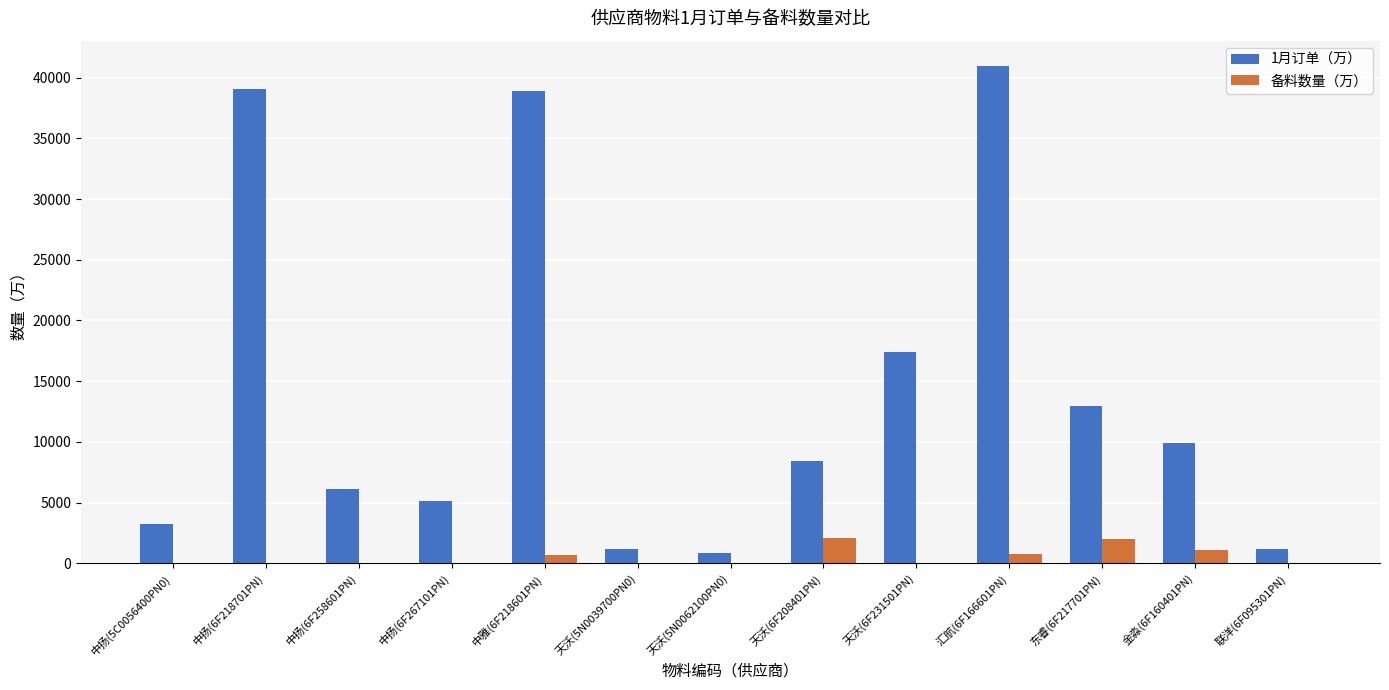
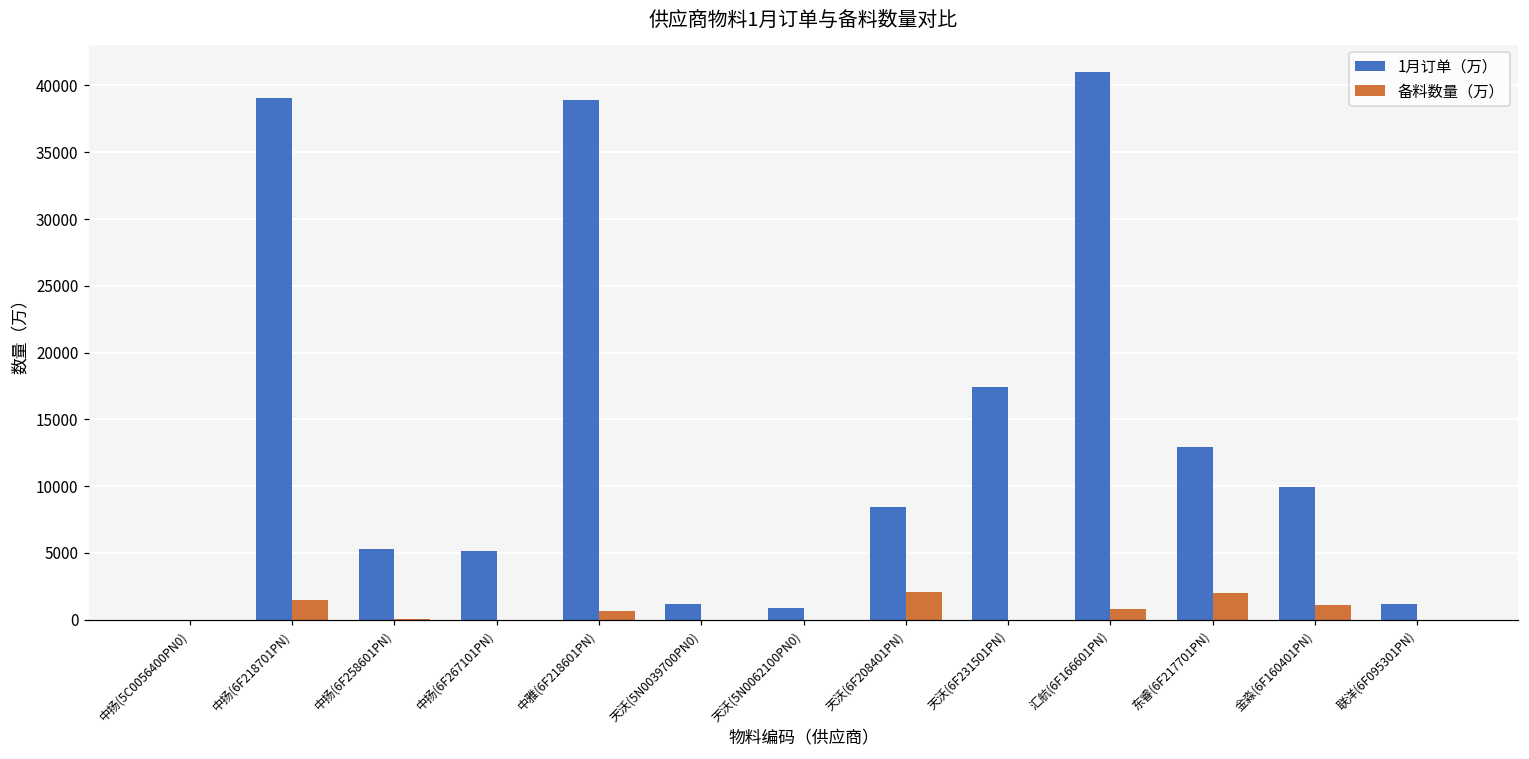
  {
    "1月订单（万）": {
-     "中扬(5C0056400PN0)": 3200,
+     "中扬(5C0056400PN0)": 0,
      "中扬(6F218701PN)": 39000,
-     "中扬(6F258601PN)": 6100,
+     "中扬(6F258601PN)": 5300,
      "中扬(6F267101PN)": 5100,
      "中雅(6F218601PN)": 38900,
      "天沃(5N0039700PN0)": 1200,
      "天沃(5N0062100PN0)": 900,
      "天沃(6F208401PN)": 8400,
      "天沃(6F231501PN)": 17400,
      "汇航(6F166601PN)": 41000,
      "东睿(6F217701PN)": 12900,
      "金淼(6F160401PN)": 9900,
      "联洋(6F095301PN)": 1200
    },
    "备料数量（万）": {
      "中扬(5C0056400PN0)": 0,
-     "中扬(6F218701PN)": 0,
+     "中扬(6F218701PN)": 1500,
      "中扬(6F267101PN)": 0,
      "中雅(6F218601PN)": 700,
      "天沃(6F208401PN)": 2100,
      "天沃(6F231501PN)": 0,
      "汇航(6F166601PN)": 800,
      "东睿(6F217701PN)": 2000,
      "金淼(6F160401PN)": 1100,
      "联洋(6F095301PN)": 0
    }
  }
